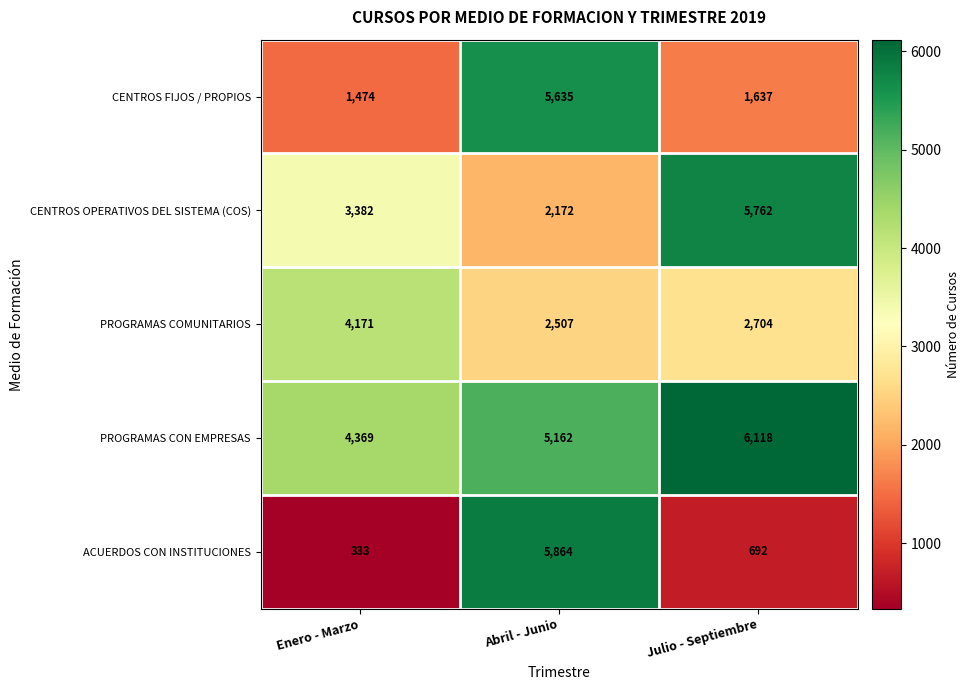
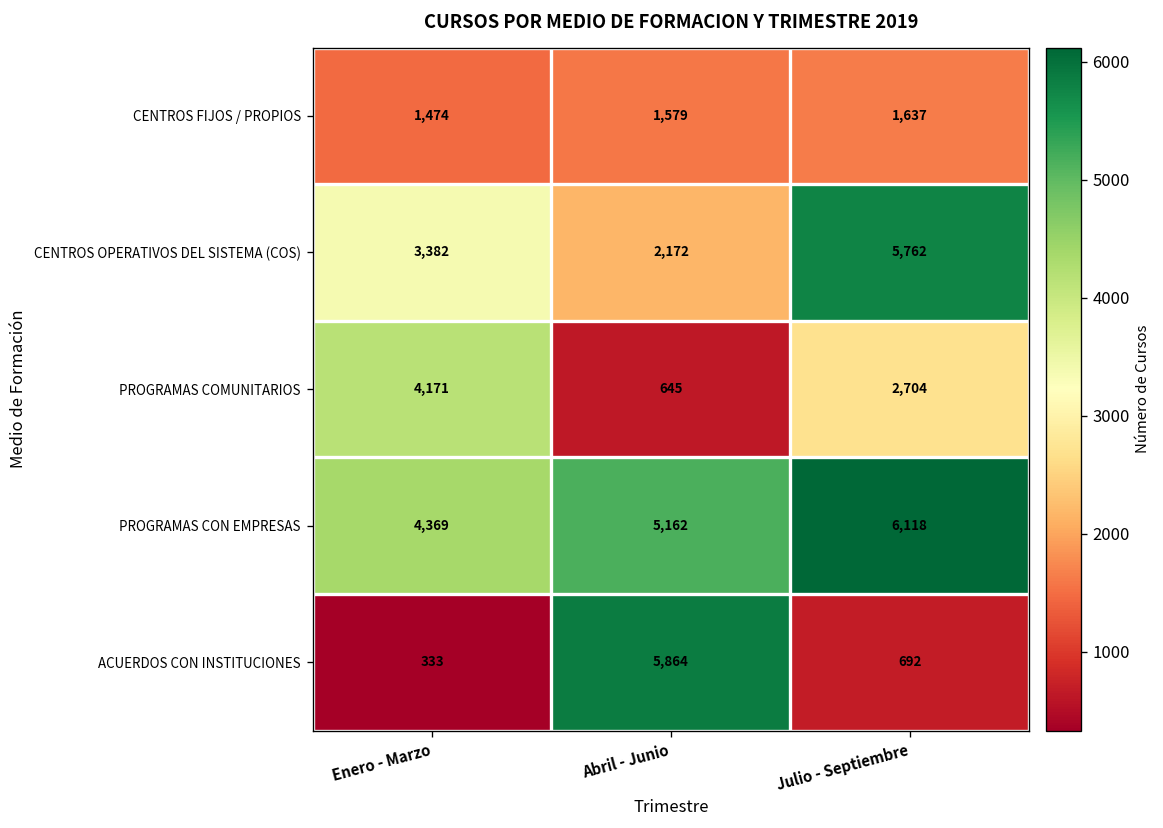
  {
    "CENTROS FIJOS / PROPIOS": {
      "Enero - Marzo": "1,474",
-     "Abril - Junio": "5,635",
+     "Abril - Junio": "1,579",
      "Julio - Septiembre": "1,637"
    },
    "CENTROS OPERATIVOS DEL SISTEMA (COS)": {
      "Enero - Marzo": "3,382",
      "Abril - Junio": "2,172",
      "Julio - Septiembre": "5,762"
    },
    "PROGRAMAS COMUNITARIOS": {
      "Enero - Marzo": "4,171",
-     "Abril - Junio": "2,507",
+     "Abril - Junio": "645",
      "Julio - Septiembre": "2,704"
    },
    "PROGRAMAS CON EMPRESAS": {
      "Enero - Marzo": "4,369",
      "Abril - Junio": "5,162",
      "Julio - Septiembre": "6,118"
    },
    "ACUERDOS CON INSTITUCIONES": {
      "Enero - Marzo": "333",
      "Abril - Junio": "5,864",
      "Julio - Septiembre": "692"
    }
  }
